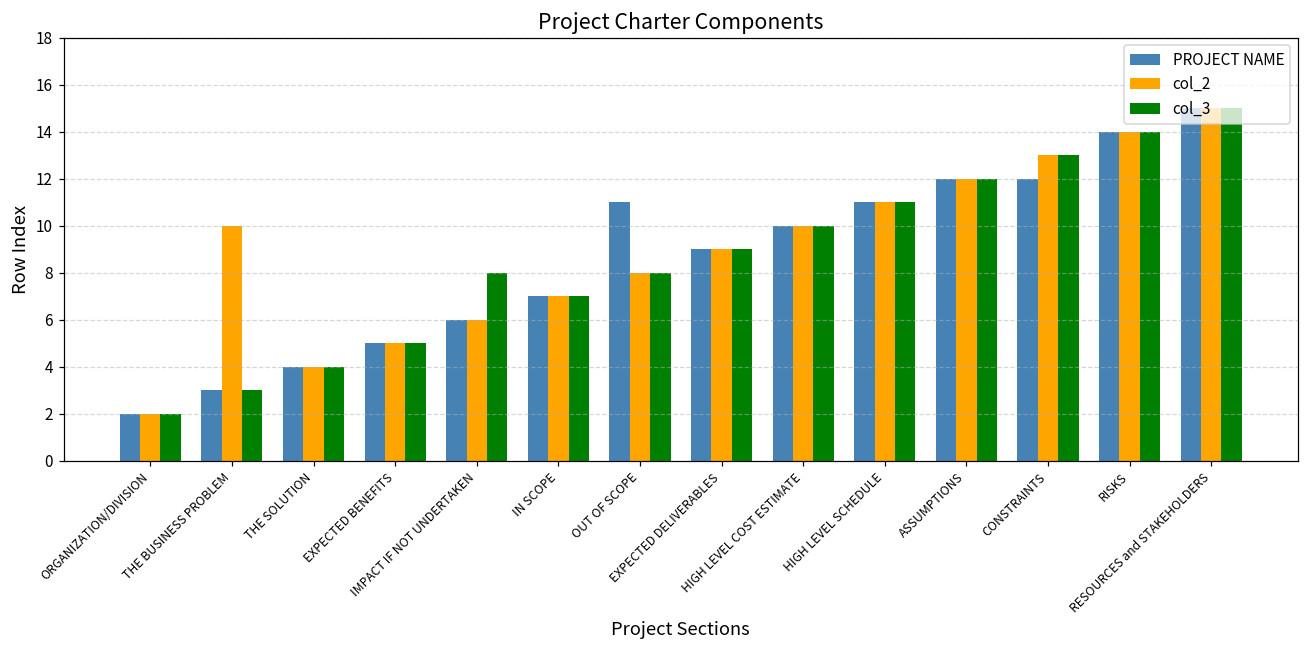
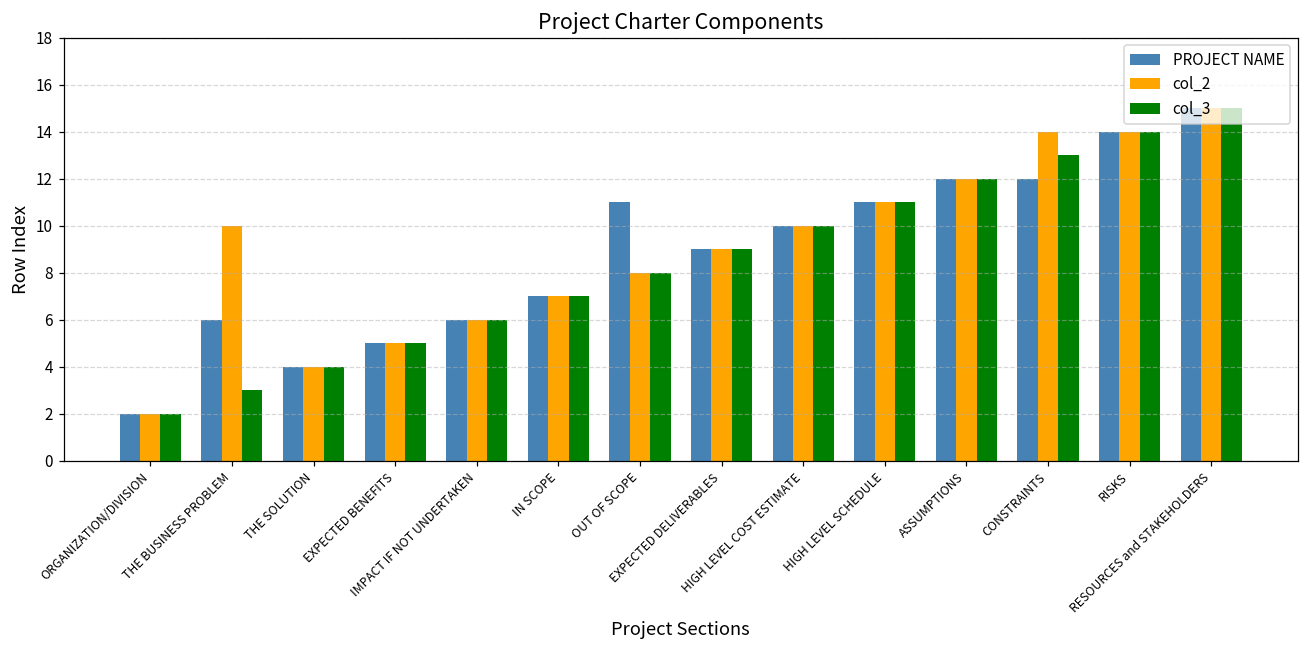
  {
    "PROJECT NAME": {
      "ORGANIZATION/DIVISION": 2,
-     "THE BUSINESS PROBLEM": 3,
+     "THE BUSINESS PROBLEM": 6,
      "THE SOLUTION": 4,
      "EXPECTED BENEFITS": 5,
      "IMPACT IF NOT UNDERTAKEN": 6,
      "IN SCOPE": 7,
      "OUT OF SCOPE": 11,
      "EXPECTED DELIVERABLES": 9,
      "HIGH LEVEL COST ESTIMATE": 10,
      "HIGH LEVEL SCHEDULE": 11,
      "ASSUMPTIONS": 12,
      "CONSTRAINTS": 12,
      "RISKS": 14
    },
    "col_2": {
      "ORGANIZATION/DIVISION": 2,
      "THE BUSINESS PROBLEM": 10,
      "THE SOLUTION": 4,
      "EXPECTED BENEFITS": 5,
      "IMPACT IF NOT UNDERTAKEN": 6,
      "IN SCOPE": 7,
      "OUT OF SCOPE": 8,
      "EXPECTED DELIVERABLES": 9,
      "HIGH LEVEL COST ESTIMATE": 10,
      "HIGH LEVEL SCHEDULE": 11,
      "ASSUMPTIONS": 12,
-     "CONSTRAINTS": 13,
+     "CONSTRAINTS": 14,
      "RISKS": 14
    },
    "col_3": {
      "ORGANIZATION/DIVISION": 2,
      "THE BUSINESS PROBLEM": 3,
      "THE SOLUTION": 4,
      "EXPECTED BENEFITS": 5,
-     "IMPACT IF NOT UNDERTAKEN": 8,
+     "IMPACT IF NOT UNDERTAKEN": 6,
      "IN SCOPE": 7,
      "OUT OF SCOPE": 8,
      "EXPECTED DELIVERABLES": 9,
      "HIGH LEVEL COST ESTIMATE": 10,
      "HIGH LEVEL SCHEDULE": 11,
      "ASSUMPTIONS": 12,
      "CONSTRAINTS": 13,
      "RISKS": 14
    }
  }
